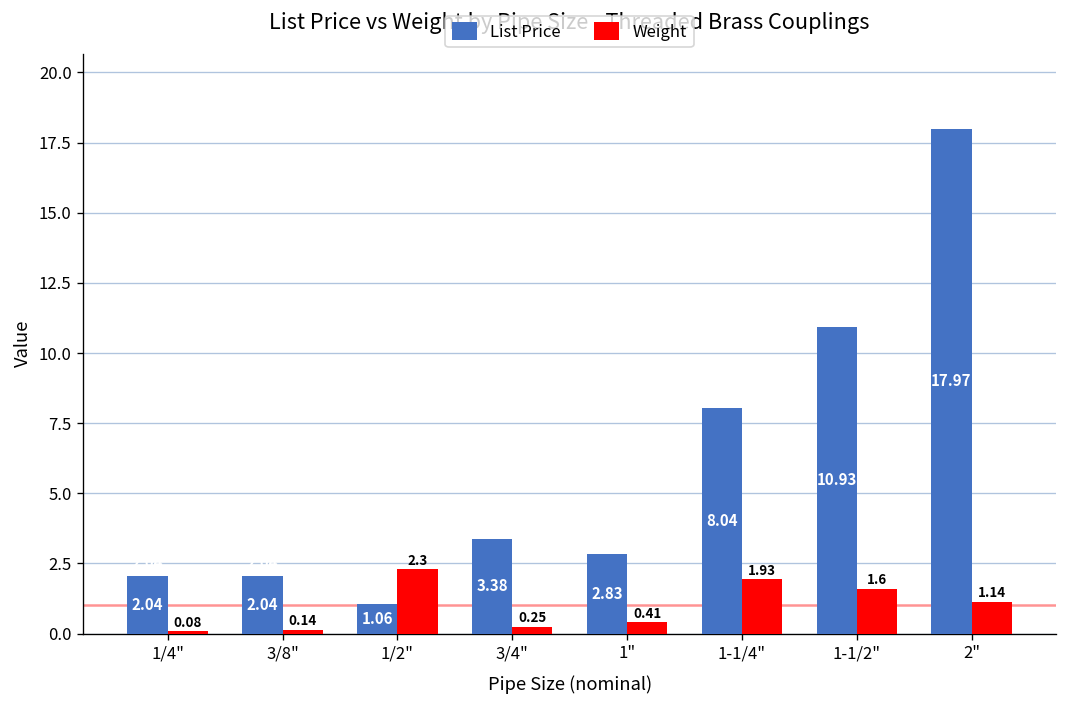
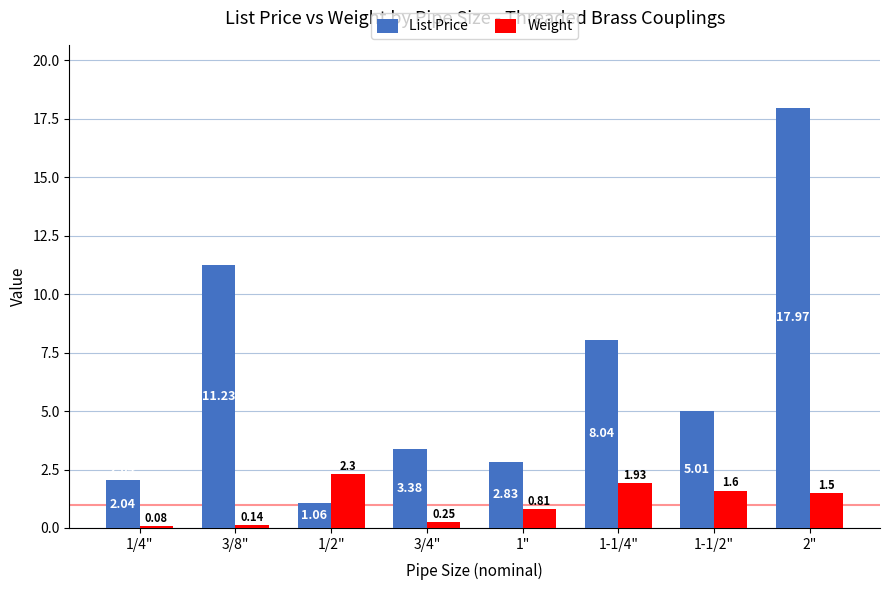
  {
    "List Price": {
      "1/4\"": 2.04,
-     "3/8\"": 2.04,
+     "3/8\"": 11.23,
      "1/2\"": 1.06,
      "3/4\"": 3.38,
      "1\"": 2.83,
      "1-1/4\"": 8.04,
-     "1-1/2\"": 10.93,
+     "1-1/2\"": 5.01,
      "2\"": 17.97
    },
    "Weight": {
      "1/4\"": 0.08,
      "3/8\"": 0.14,
      "1/2\"": 2.3,
      "3/4\"": 0.25,
-     "1\"": 0.41,
+     "1\"": 0.81,
      "1-1/4\"": 1.93,
      "1-1/2\"": 1.6,
-     "2\"": 1.14
+     "2\"": 1.5
    }
  }
